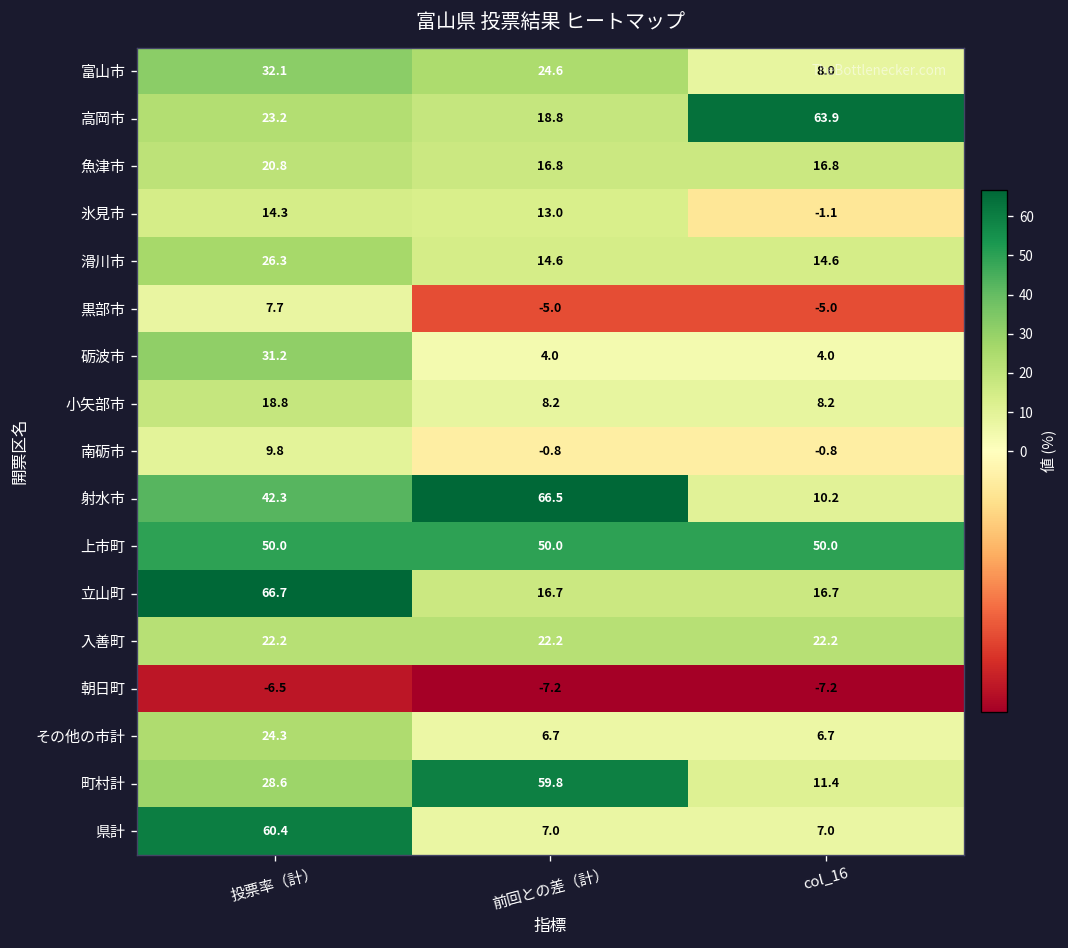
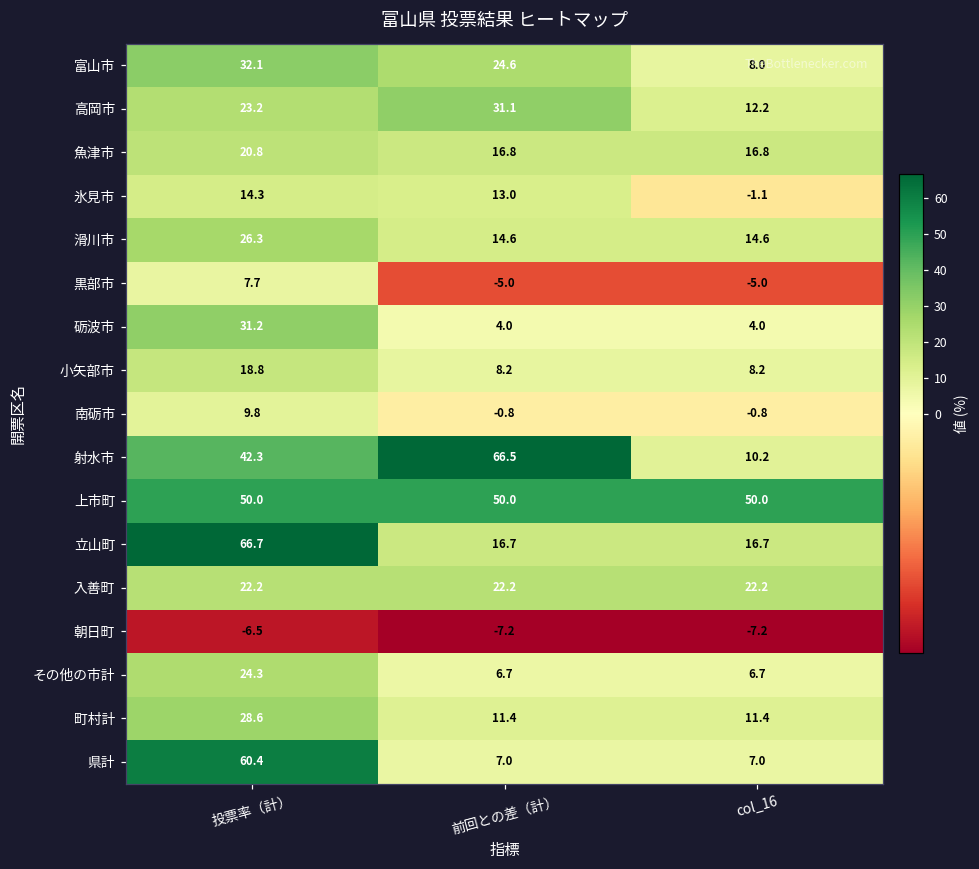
  {
    "富山市": {
      "投票率（計）": 32.1,
      "前回との差（計）": 24.6
    },
    "高岡市": {
      "投票率（計）": 23.2,
-     "前回との差（計）": 18.8,
-     "col_16": 63.9
+     "前回との差（計）": 31.1,
+     "col_16": 12.2
    },
    "魚津市": {
      "投票率（計）": 20.8,
      "前回との差（計）": 16.8,
      "col_16": 16.8
    },
    "氷見市": {
      "投票率（計）": 14.3,
      "前回との差（計）": 13.0,
      "col_16": -1.1
    },
    "滑川市": {
      "投票率（計）": 26.3,
      "前回との差（計）": 14.6,
      "col_16": 14.6
    },
    "黒部市": {
      "投票率（計）": 7.7,
      "前回との差（計）": -5.0,
      "col_16": -5.0
    },
    "砺波市": {
      "投票率（計）": 31.2,
      "前回との差（計）": 4.0,
      "col_16": 4.0
    },
    "小矢部市": {
      "投票率（計）": 18.8,
      "前回との差（計）": 8.2,
      "col_16": 8.2
    },
    "南砺市": {
      "投票率（計）": 9.8,
      "前回との差（計）": -0.8,
      "col_16": -0.8
    },
    "射水市": {
      "投票率（計）": 42.3,
      "前回との差（計）": 66.5,
      "col_16": 10.2
    },
    "上市町": {
      "投票率（計）": 50.0,
      "前回との差（計）": 50.0,
      "col_16": 50.0
    },
    "立山町": {
      "投票率（計）": 66.7,
      "前回との差（計）": 16.7,
      "col_16": 16.7
    },
    "入善町": {
      "投票率（計）": 22.2,
      "前回との差（計）": 22.2,
      "col_16": 22.2
    },
    "朝日町": {
      "投票率（計）": -6.5,
      "前回との差（計）": -7.2,
      "col_16": -7.2
    },
    "その他の市計": {
      "投票率（計）": 24.3,
      "前回との差（計）": 6.7,
      "col_16": 6.7
    },
    "町村計": {
      "投票率（計）": 28.6,
-     "前回との差（計）": 59.8,
+     "前回との差（計）": 11.4,
      "col_16": 11.4
    },
    "県計": {
      "投票率（計）": 60.4,
      "前回との差（計）": 7.0,
      "col_16": 7.0
    }
  }
